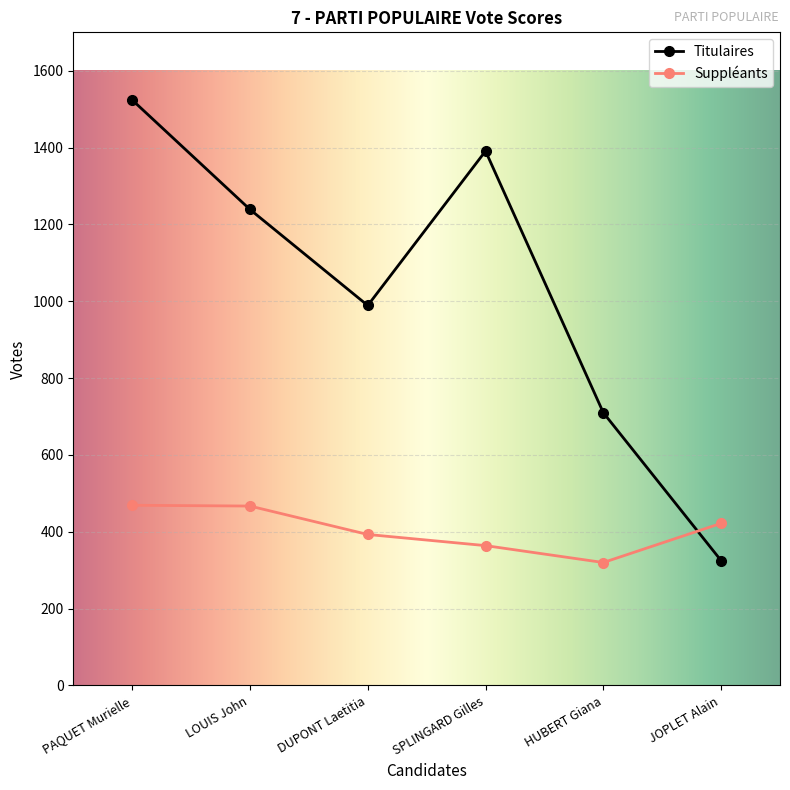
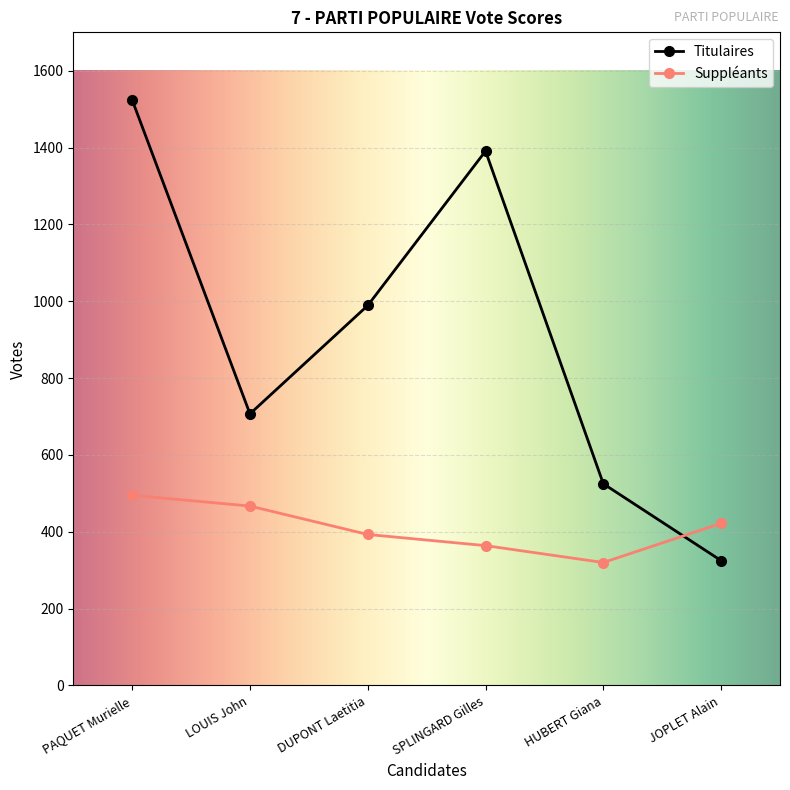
  {
    "Titulaires": {
      "PAQUET Murielle": 1520,
-     "LOUIS John": 1240,
+     "LOUIS John": 710,
      "DUPONT Laetitia": 990,
      "SPLINGARD Gilles": 1390,
-     "HUBERT Giana": 710,
+     "HUBERT Giana": 530,
      "JOPLET Alain": 330
    },
    "Suppléants": {
-     "PAQUET Murielle": 470,
+     "PAQUET Murielle": 500,
      "LOUIS John": 470,
      "DUPONT Laetitia": 390,
      "SPLINGARD Gilles": 360,
      "HUBERT Giana": 320,
      "JOPLET Alain": 420
    }
  }
